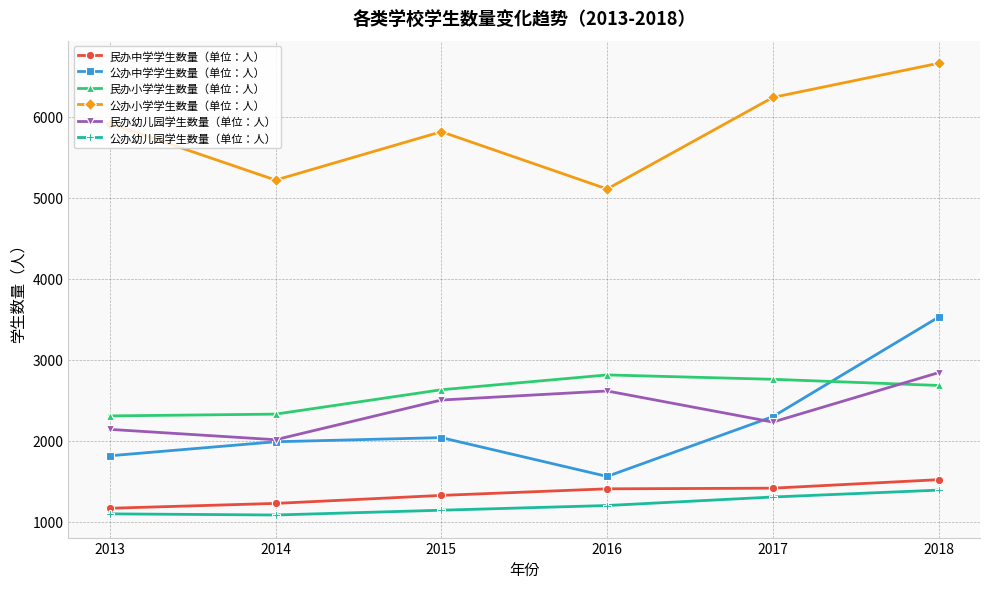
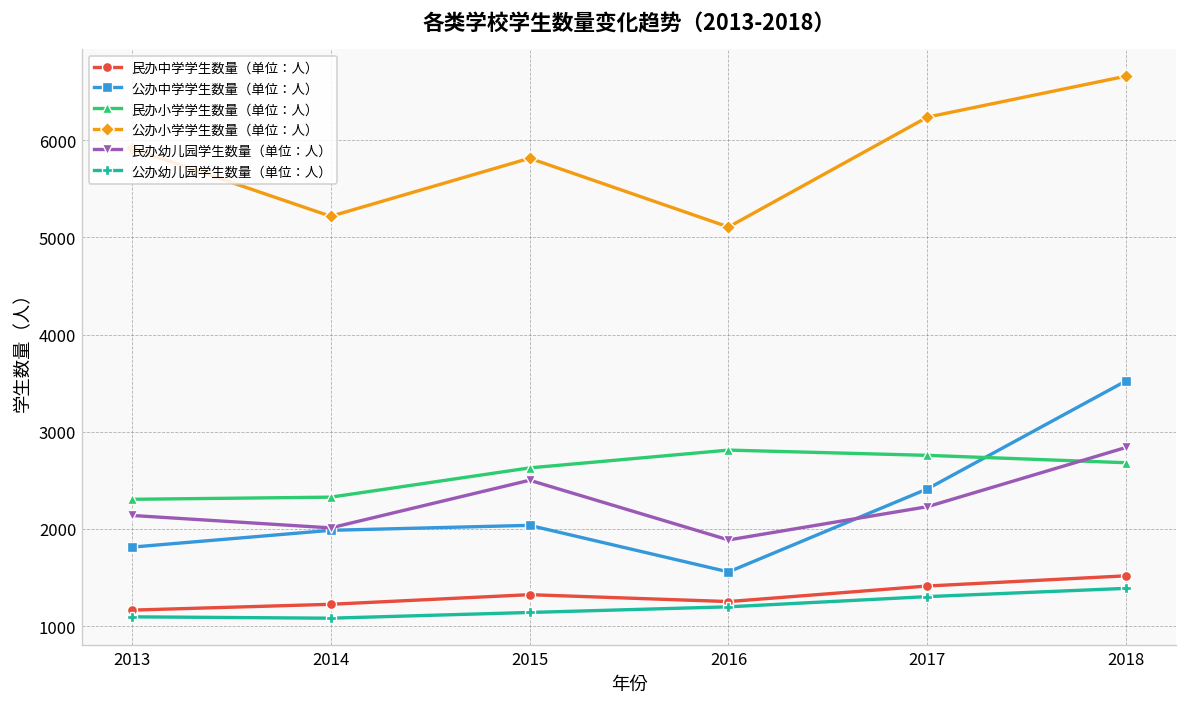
  {
    "民办中学学生数量（单位：人）": {
      "2013": 1200,
      "2014": 1200,
      "2015": 1300,
-     "2016": 1400,
+     "2016": 1300,
      "2017": 1400,
      "2018": 1500
    },
    "公办中学学生数量（单位：人）": {
      "2013": 1800,
      "2015": 2000,
      "2016": 1600,
-     "2017": 2300,
+     "2017": 2400,
      "2018": 3500
    },
    "公办小学学生数量（单位：人）": {
      "2014": 5200,
      "2015": 5800,
      "2016": 5100,
      "2017": 6200,
      "2018": 6700
    },
    "民办幼儿园学生数量（单位：人）": {
      "2013": 2100,
      "2015": 2500,
-     "2016": 2600,
+     "2016": 1900,
      "2017": 2200,
      "2018": 2800
    }
  }
